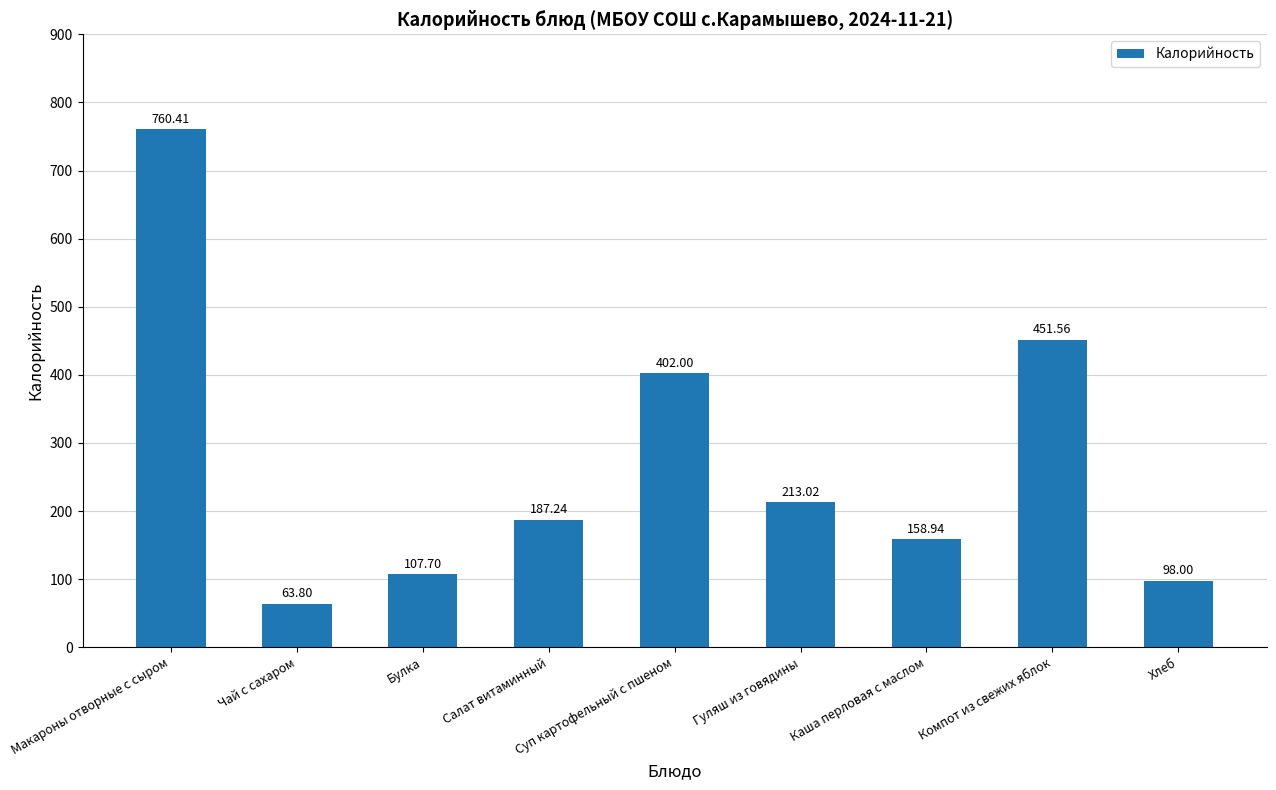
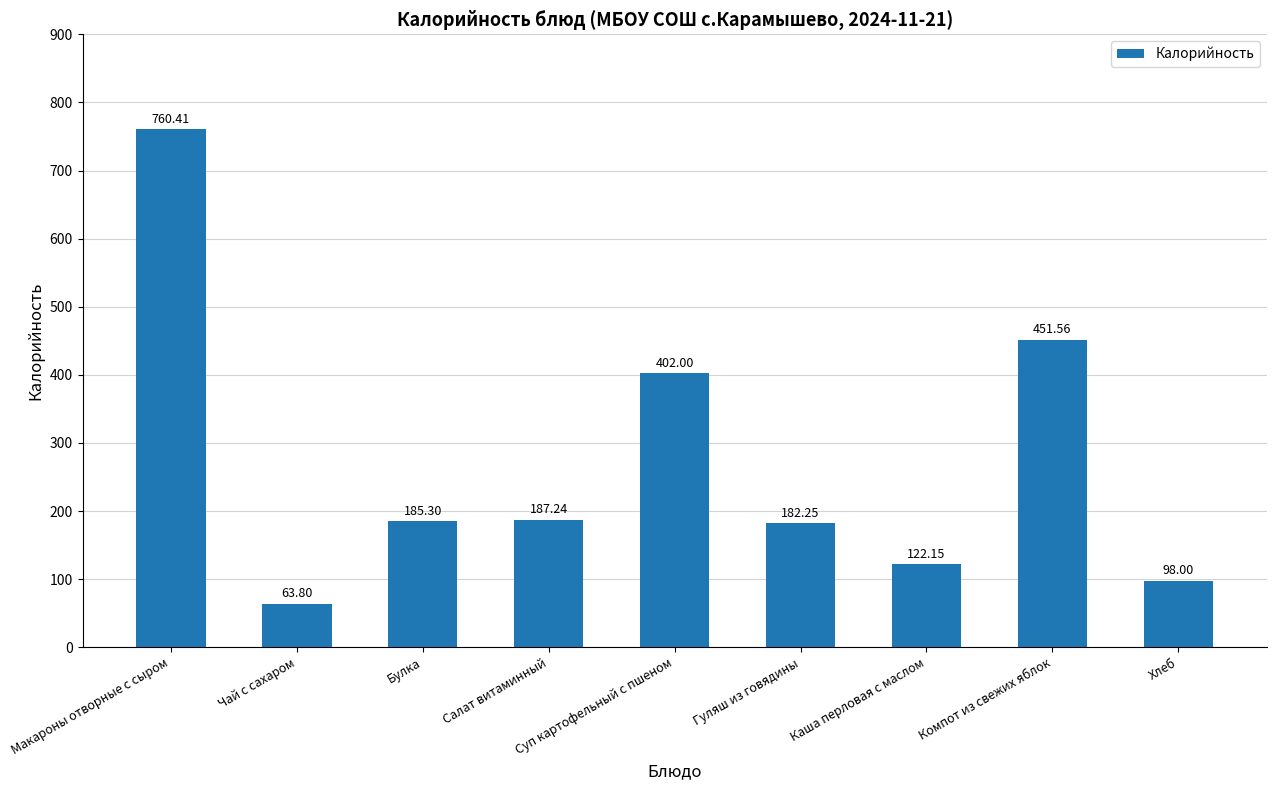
  {
    "Макароны отворные с сыром": 760.41,
    "Чай с сахаром": 63.80,
-   "Булка": 107.70,
+   "Булка": 185.30,
    "Салат витаминный": 187.24,
    "Суп картофельный с пшеном": 402.00,
-   "Гуляш из говядины": 213.02,
-   "Каша перловая с маслом": 158.94,
+   "Гуляш из говядины": 182.25,
+   "Каша перловая с маслом": 122.15,
    "Компот из свежих яблок": 451.56,
    "Хлеб": 98.00
  }
